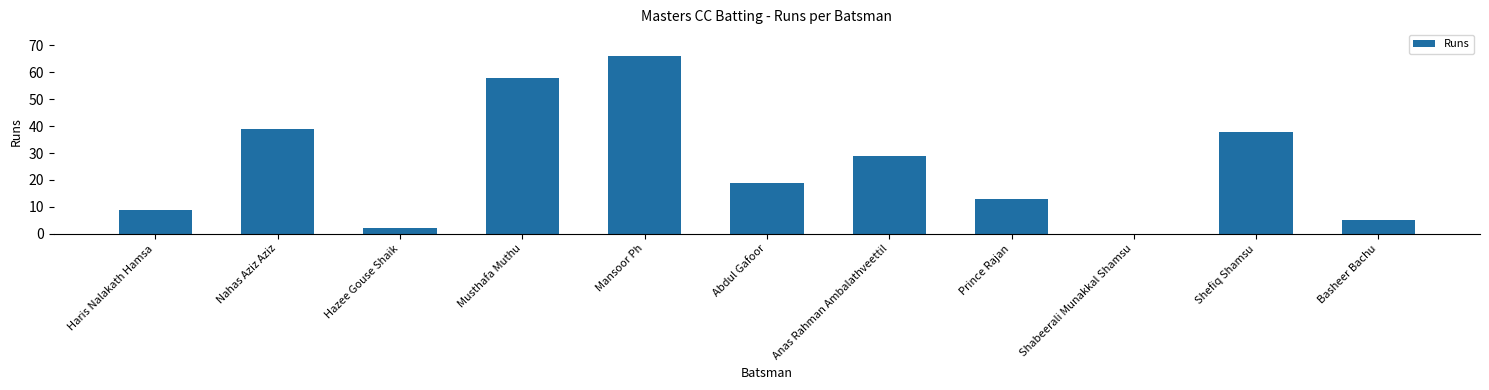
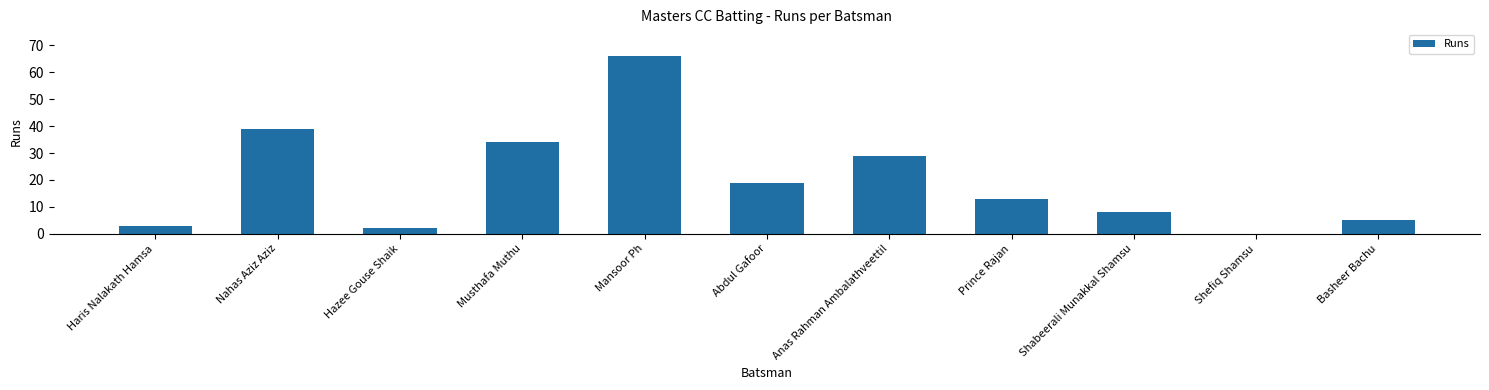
  {
-   "Haris Nalakath Hamsa": 9,
+   "Haris Nalakath Hamsa": 3,
    "Nahas Aziz Aziz": 39,
    "Hazee Gouse Shaik": 2,
-   "Musthafa Muthu": 58,
+   "Musthafa Muthu": 34,
    "Mansoor Ph": 66,
    "Abdul Gafoor": 19,
    "Anas Rahman Ambalathveettil": 29,
    "Prince Rajan": 13,
-   "Shabeerali Munakkal Shamsu": 0,
-   "Shefiq Shamsu": 38,
+   "Shabeerali Munakkal Shamsu": 8,
+   "Shefiq Shamsu": 0,
    "Basheer Bachu": 5
  }
